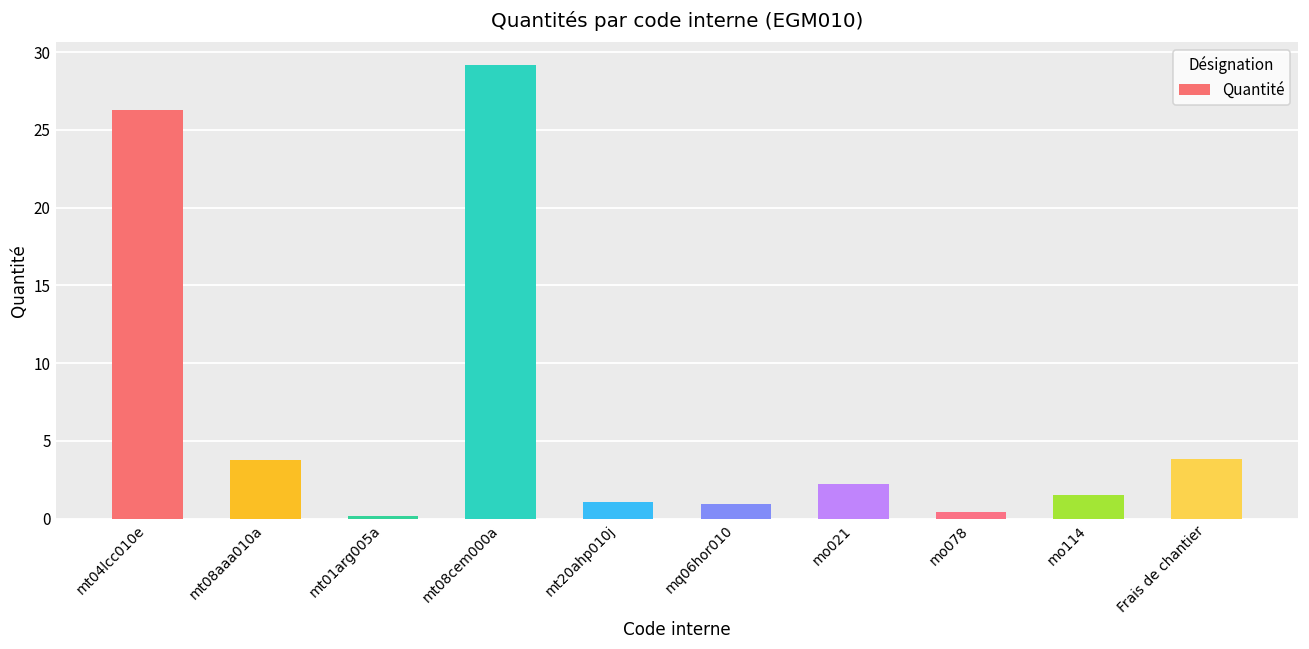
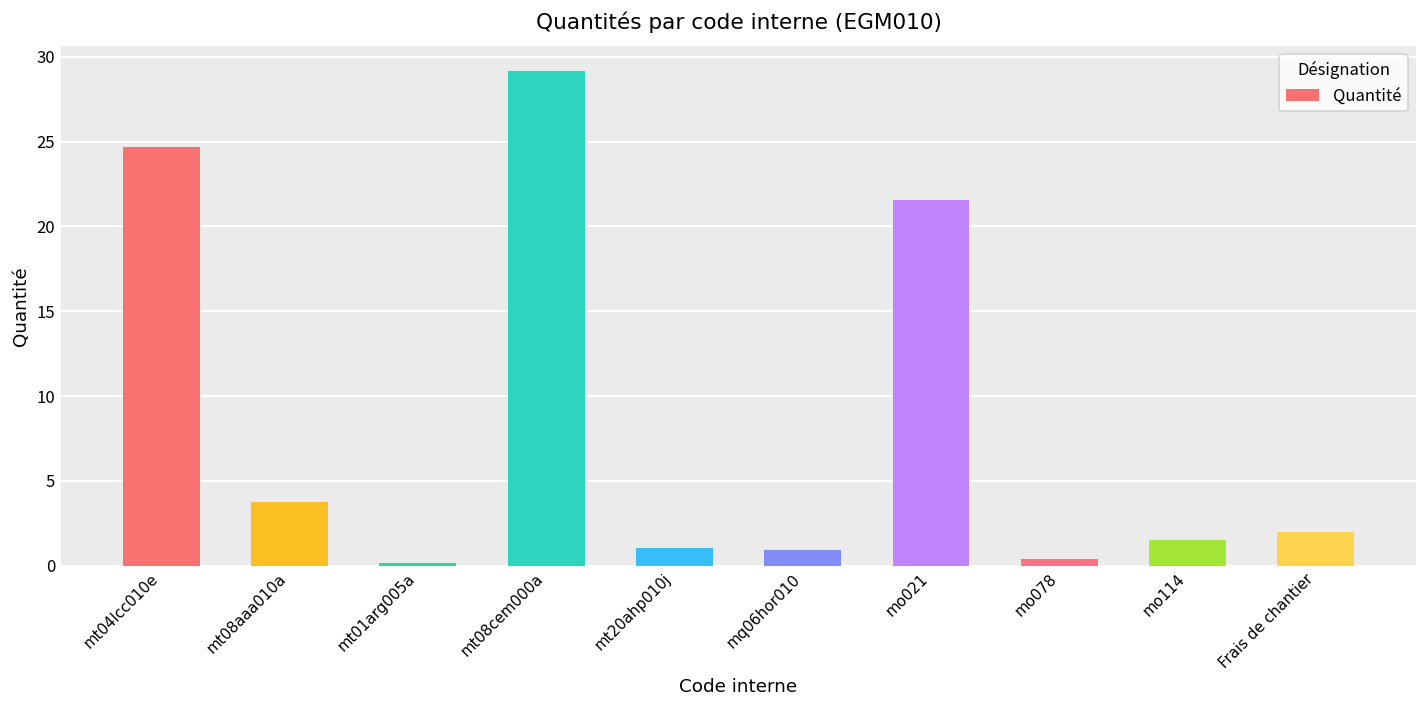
  {
-   "mt04lcc010e": 26.3,
+   "mt04lcc010e": 24.7,
    "mt08aaa010a": 3.8,
    "mt01arg005a": 0.2,
    "mt08cem000a": 29.2,
    "mt20ahp010j": 1.1,
    "mq06hor010": 0.9,
-   "mo021": 2.3,
+   "mo021": 21.6,
    "mo078": 0.4,
    "mo114": 1.5,
-   "Frais de chantier": 3.8
+   "Frais de chantier": 2.0
  }
